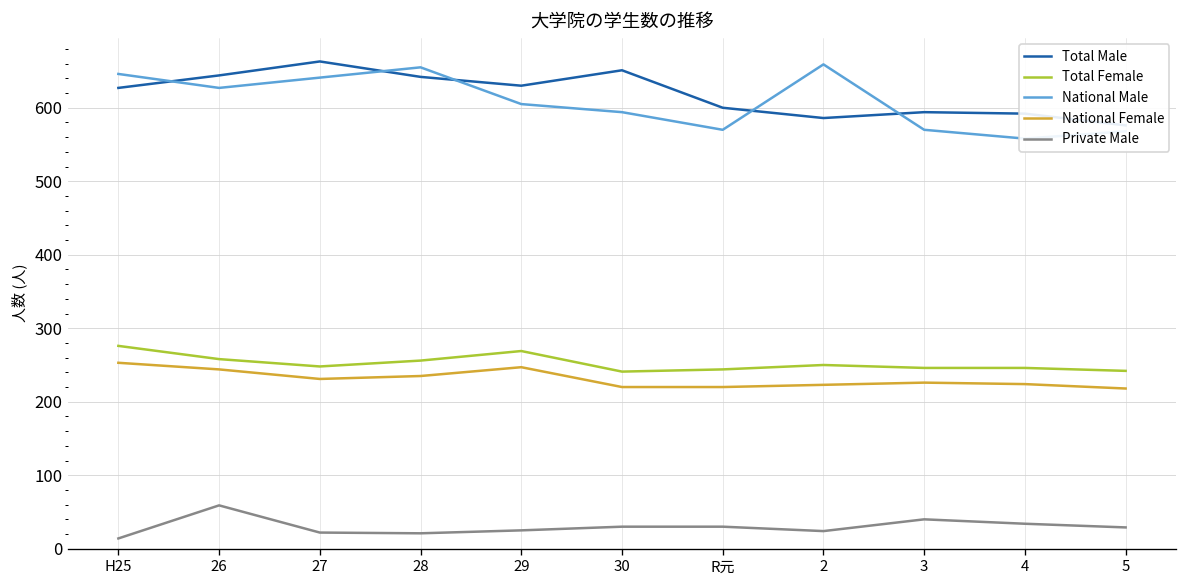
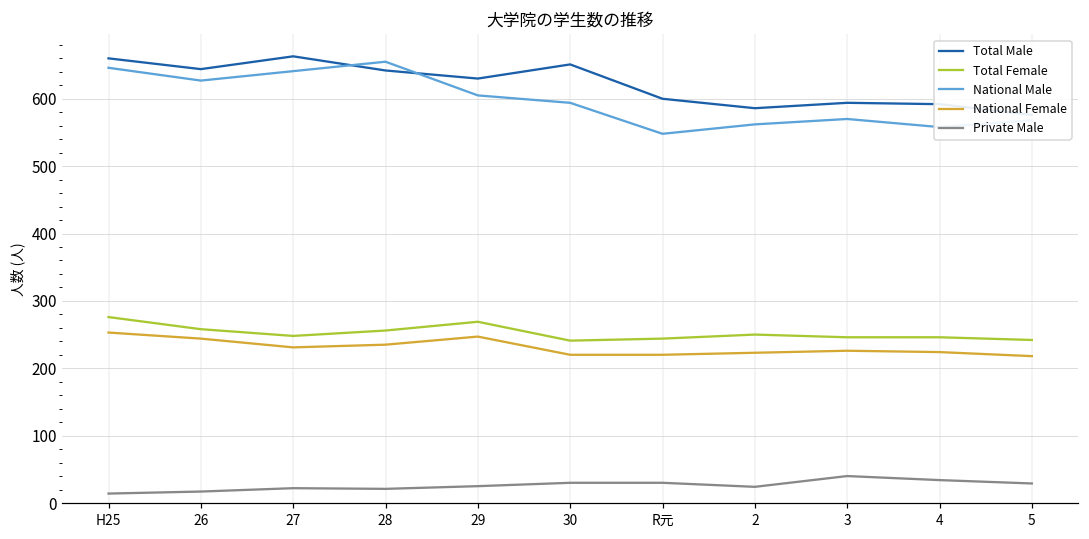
  {
    "Total Male": {
-     "H25": 630,
+     "H25": 660,
      "26": 640,
      "27": 660,
      "28": 640,
      "29": 630,
      "30": 650,
      "R元": 600,
      "2": 590,
      "3": 590
    },
    "National Male": {
      "H25": 650,
      "26": 630,
      "27": 640,
      "28": 660,
      "29": 610,
      "30": 590,
-     "R元": 570,
-     "2": 660,
+     "R元": 550,
+     "2": 560,
      "3": 570
    },
    "Private Male": {
      "H25": 10,
-     "26": 60,
+     "26": 20,
      "27": 20,
      "28": 20,
      "29": 30,
      "30": 30,
      "R元": 30,
      "2": 20,
      "3": 40,
      "4": 30,
      "5": 30
    }
  }
